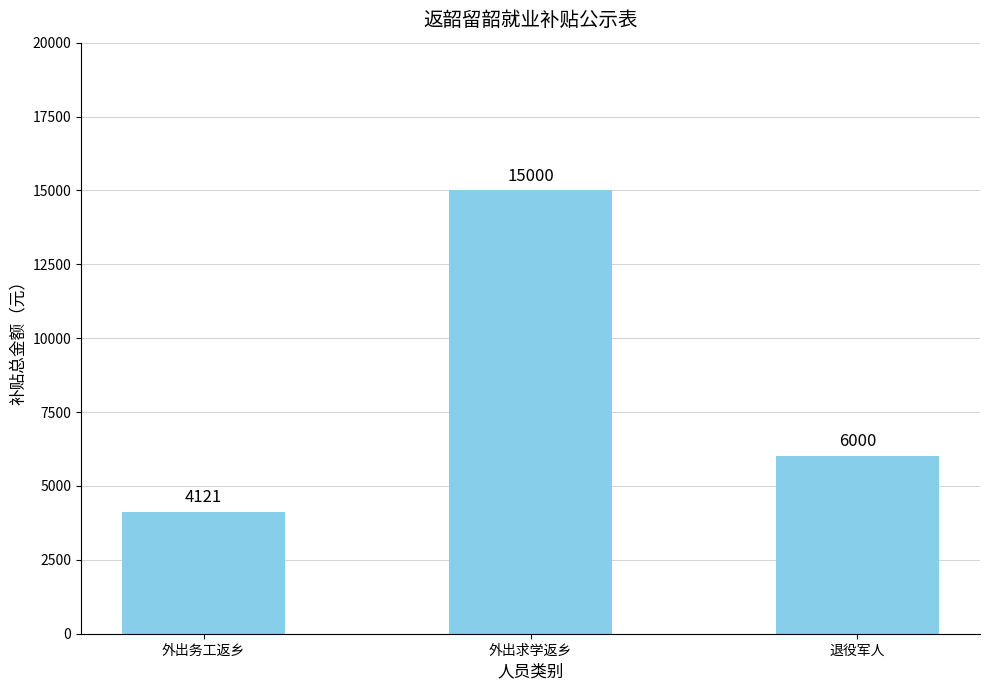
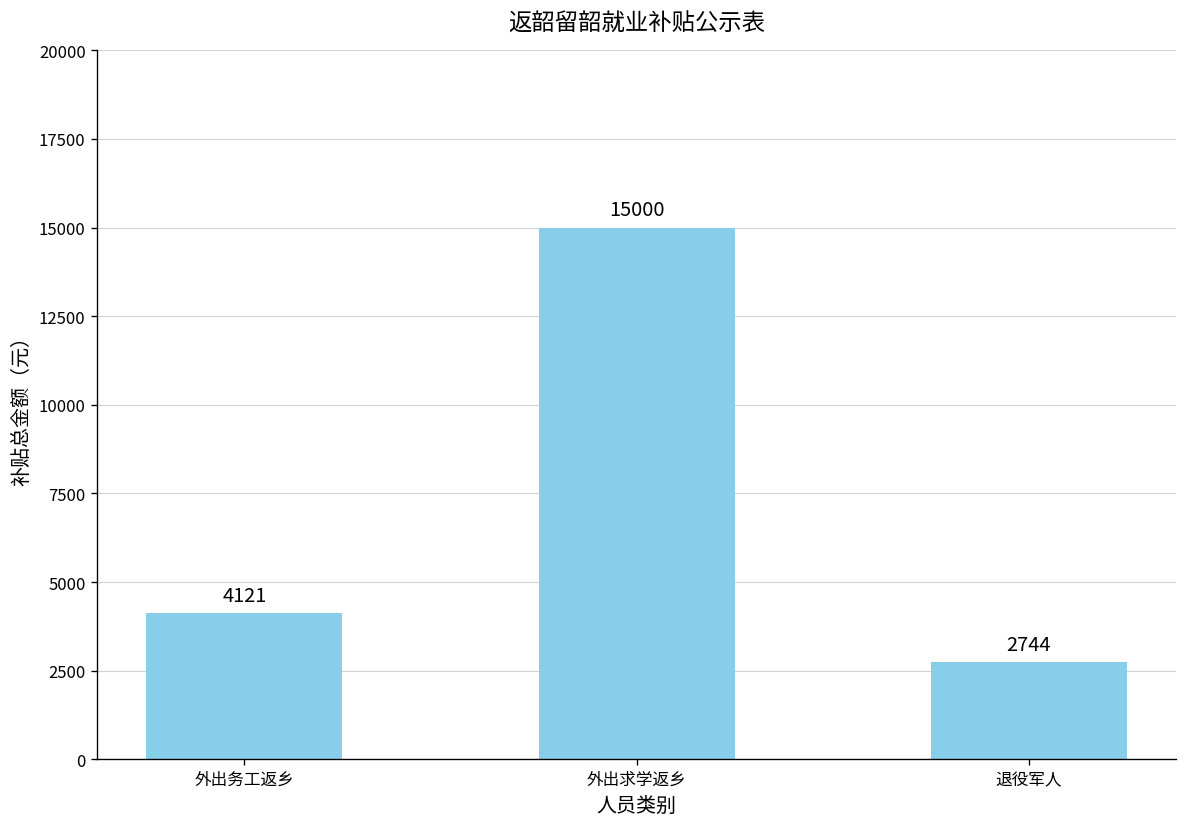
  {
    "外出务工返乡": 4121,
    "外出求学返乡": 15000,
-   "退役军人": 6000
+   "退役军人": 2744
  }
